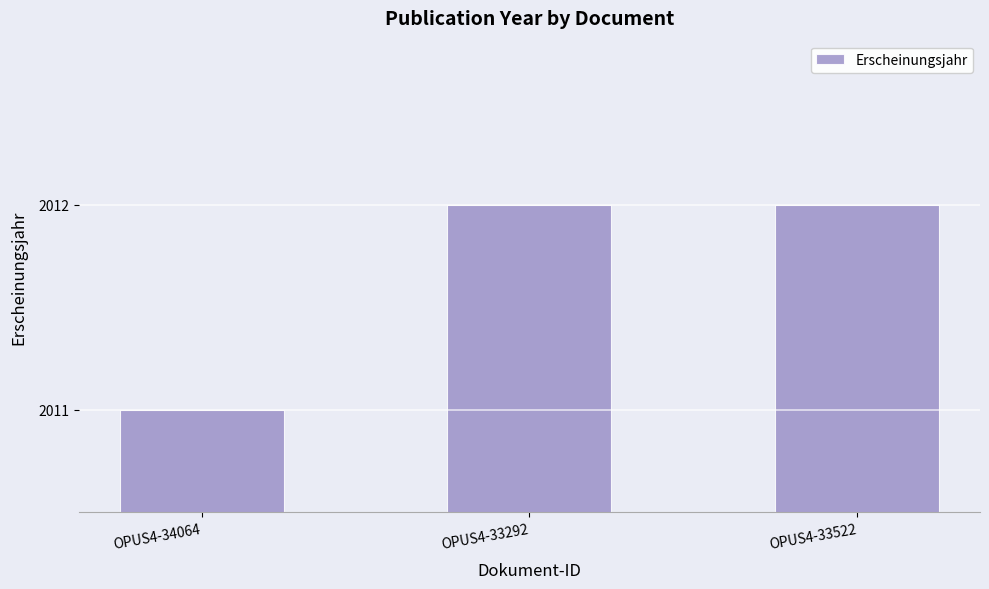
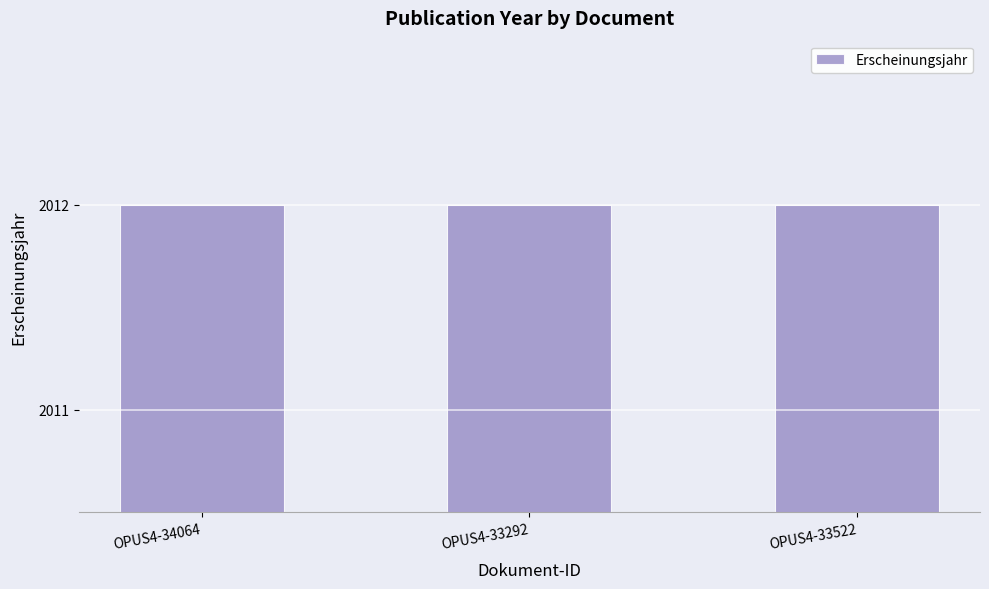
  {
-   "OPUS4-34064": 2011,
+   "OPUS4-34064": 2012,
    "OPUS4-33292": 2012,
    "OPUS4-33522": 2012
  }
